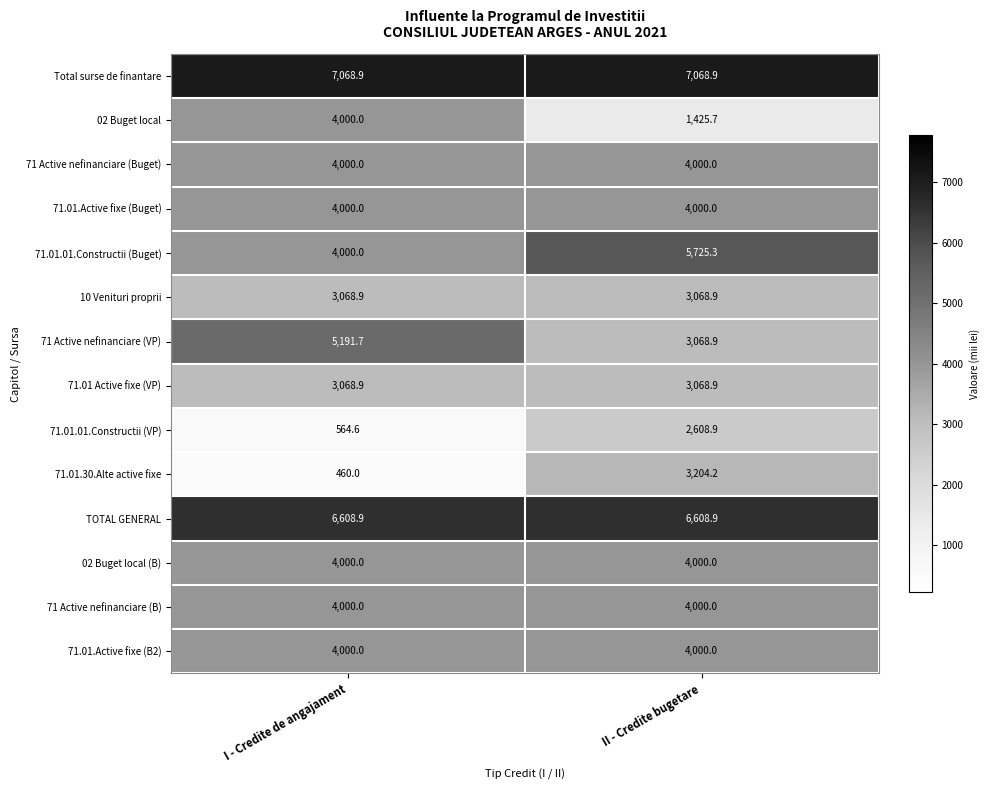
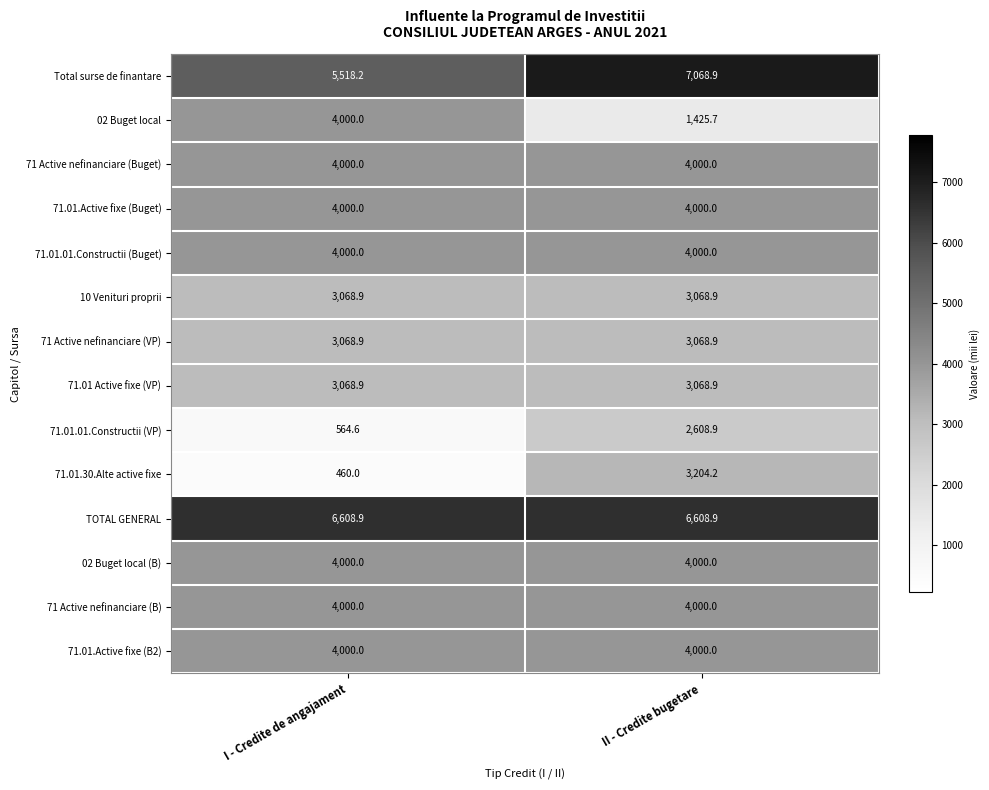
  {
    "Total surse de finantare": {
-     "I - Credite de angajament": "7,068.9",
+     "I - Credite de angajament": "5,518.2",
      "II - Credite bugetare": "7,068.9"
    },
    "02 Buget local": {
      "I - Credite de angajament": "4,000.0",
      "II - Credite bugetare": "1,425.7"
    },
    "71 Active nefinanciare (Buget)": {
      "I - Credite de angajament": "4,000.0",
      "II - Credite bugetare": "4,000.0"
    },
    "71.01.Active fixe (Buget)": {
      "I - Credite de angajament": "4,000.0",
      "II - Credite bugetare": "4,000.0"
    },
    "71.01.01.Constructii (Buget)": {
      "I - Credite de angajament": "4,000.0",
-     "II - Credite bugetare": "5,725.3"
+     "II - Credite bugetare": "4,000.0"
    },
    "10 Venituri proprii": {
      "I - Credite de angajament": "3,068.9",
      "II - Credite bugetare": "3,068.9"
    },
    "71 Active nefinanciare (VP)": {
-     "I - Credite de angajament": "5,191.7",
+     "I - Credite de angajament": "3,068.9",
      "II - Credite bugetare": "3,068.9"
    },
    "71.01 Active fixe (VP)": {
      "I - Credite de angajament": "3,068.9",
      "II - Credite bugetare": "3,068.9"
    },
    "71.01.01.Constructii (VP)": {
      "I - Credite de angajament": "564.6",
      "II - Credite bugetare": "2,608.9"
    },
    "71.01.30.Alte active fixe": {
      "I - Credite de angajament": "460.0",
      "II - Credite bugetare": "3,204.2"
    },
    "TOTAL GENERAL": {
      "I - Credite de angajament": "6,608.9",
      "II - Credite bugetare": "6,608.9"
    },
    "02 Buget local (B)": {
      "I - Credite de angajament": "4,000.0",
      "II - Credite bugetare": "4,000.0"
    },
    "71 Active nefinanciare (B)": {
      "I - Credite de angajament": "4,000.0",
      "II - Credite bugetare": "4,000.0"
    },
    "71.01.Active fixe (B2)": {
      "I - Credite de angajament": "4,000.0",
      "II - Credite bugetare": "4,000.0"
    }
  }
